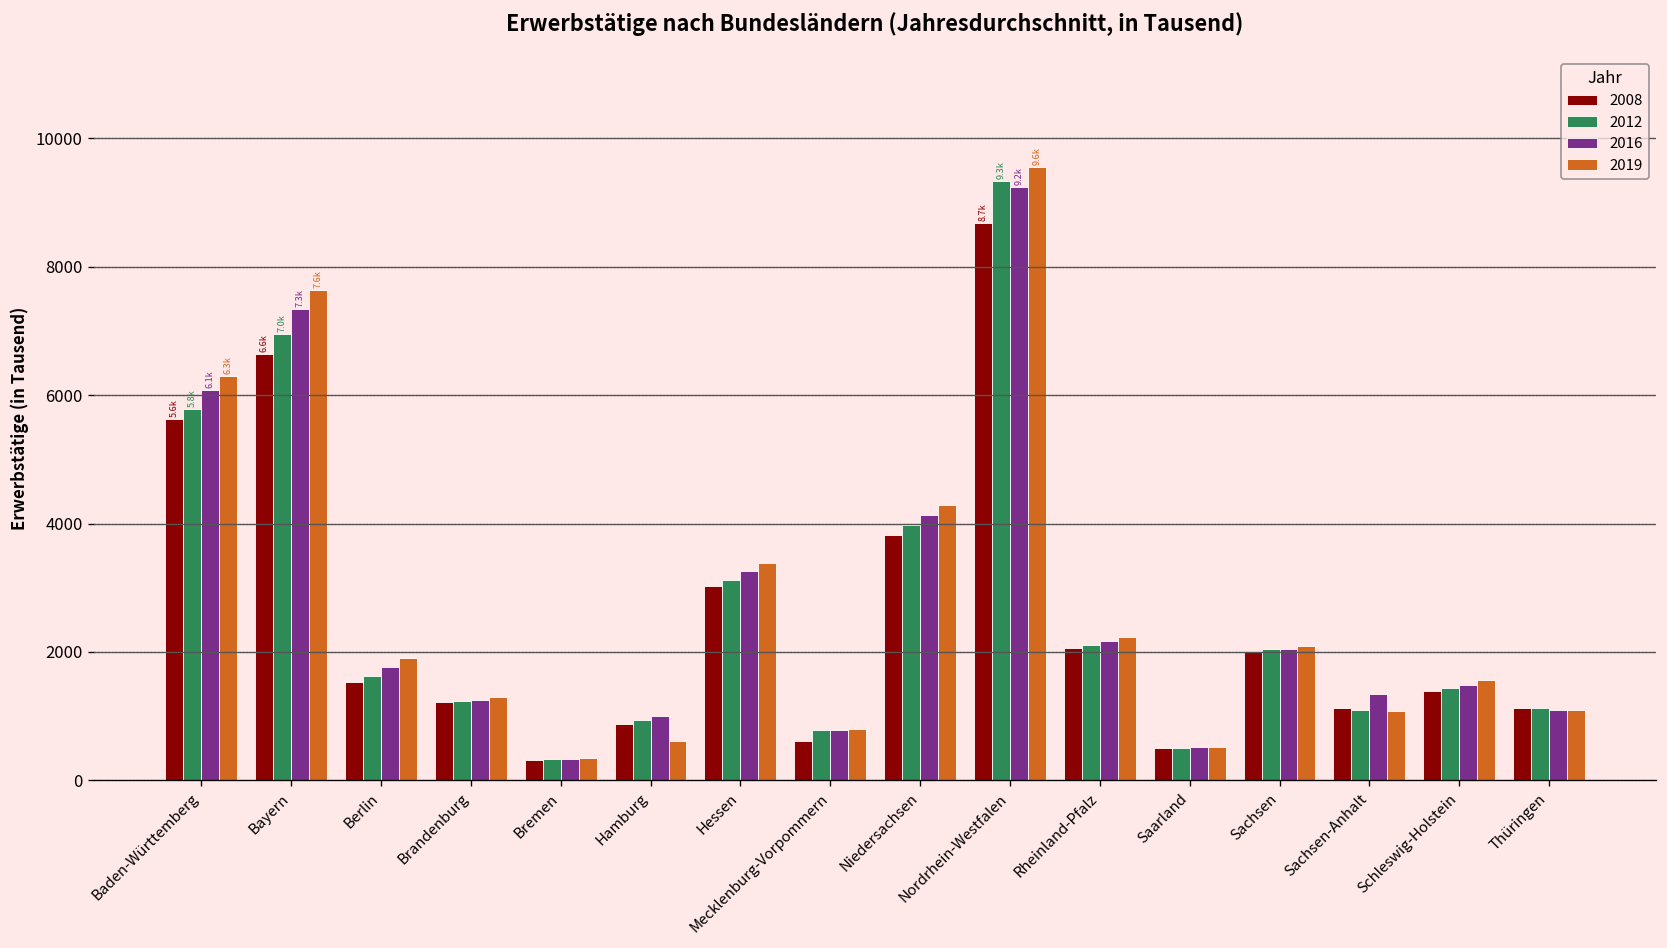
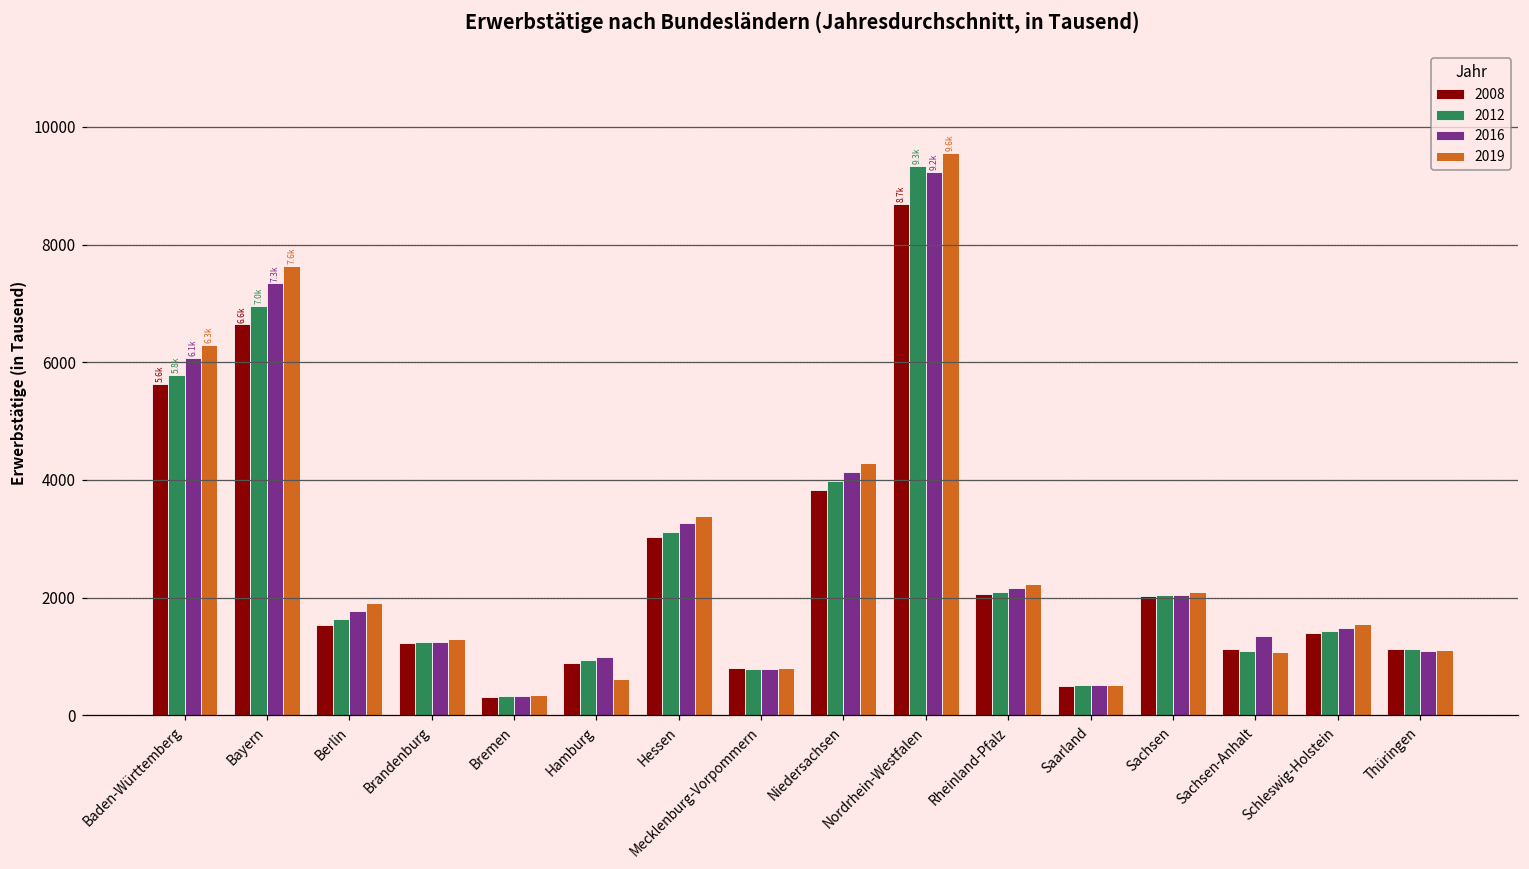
  {
    "2008": {
      "Berlin": "1500",
      "Brandenburg": "1200",
      "Bremen": "300",
      "Hamburg": "900",
      "Hessen": "3000",
-     "Mecklenburg-Vorpommern": "600",
+     "Mecklenburg-Vorpommern": "800",
      "Niedersachsen": "3800",
      "Rheinland-Pfalz": "2100",
      "Saarland": "500",
      "Sachsen": "2000",
      "Sachsen-Anhalt": "1100",
      "Schleswig-Holstein": "1400",
      "Thüringen": "1100"
    },
    "2012": {
      "Baden-Württemberg": "5.8k",
      "Bayern": "7.0k",
      "Nordrhein-Westfalen": "9.3k"
    },
    "2016": {
      "Baden-Württemberg": "6.1k",
      "Bayern": "7.3k",
      "Nordrhein-Westfalen": "9.2k"
    },
    "2019": {
      "Baden-Württemberg": "6.3k",
      "Bayern": "7.6k",
      "Nordrhein-Westfalen": "9.6k"
    }
  }
